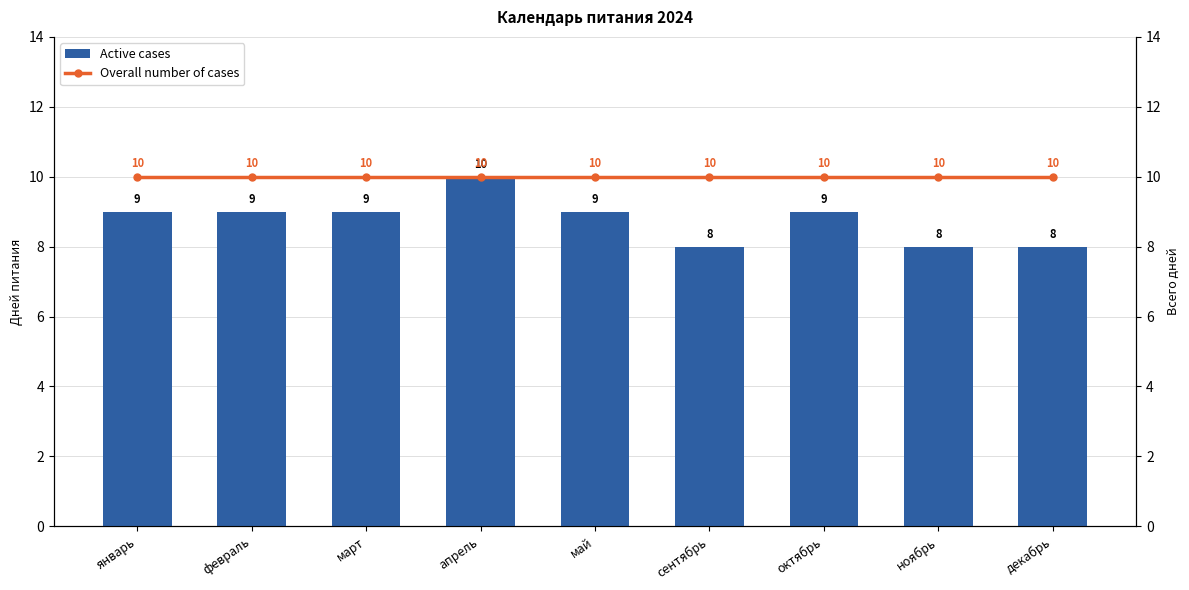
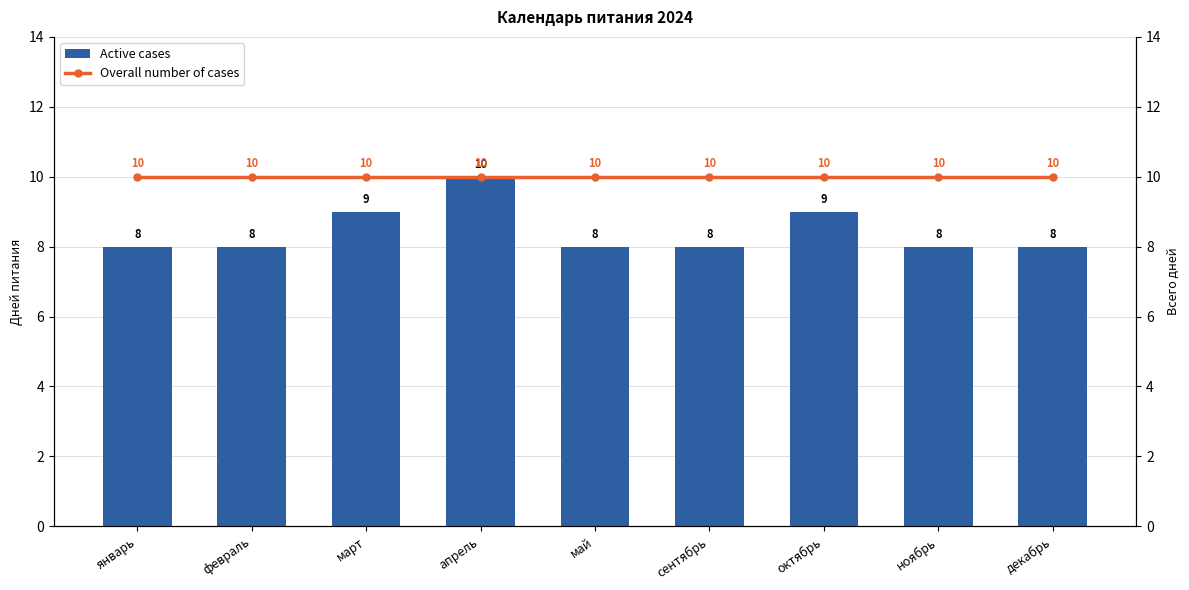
  {
    "Active cases": {
-     "январь": 9,
-     "февраль": 9,
+     "январь": 8,
+     "февраль": 8,
      "март": 9,
-     "май": 9,
+     "май": 8,
      "сентябрь": 8,
      "октябрь": 9,
      "ноябрь": 8,
      "декабрь": 8
    },
    "Overall number of cases": {
      "январь": 10,
      "февраль": 10,
      "март": 10,
      "май": 10,
      "сентябрь": 10,
      "октябрь": 10,
      "ноябрь": 10,
      "декабрь": 10
    }
  }
